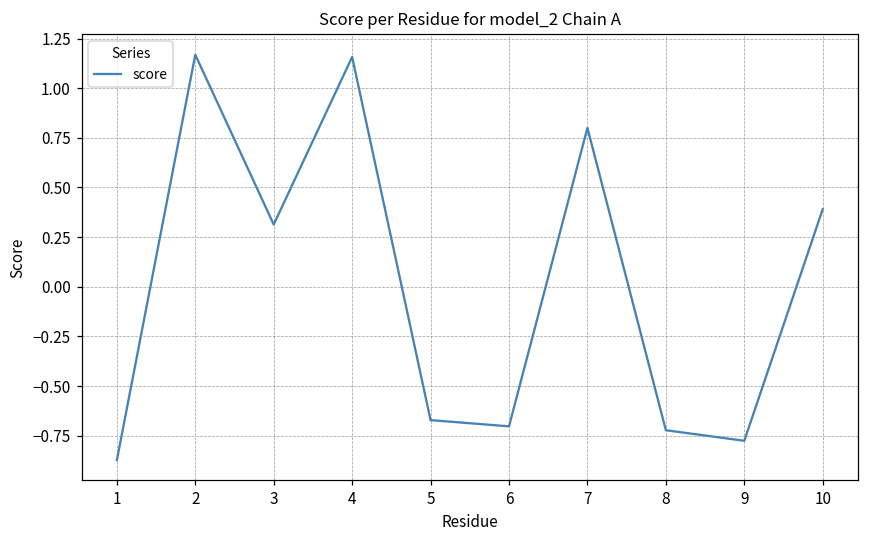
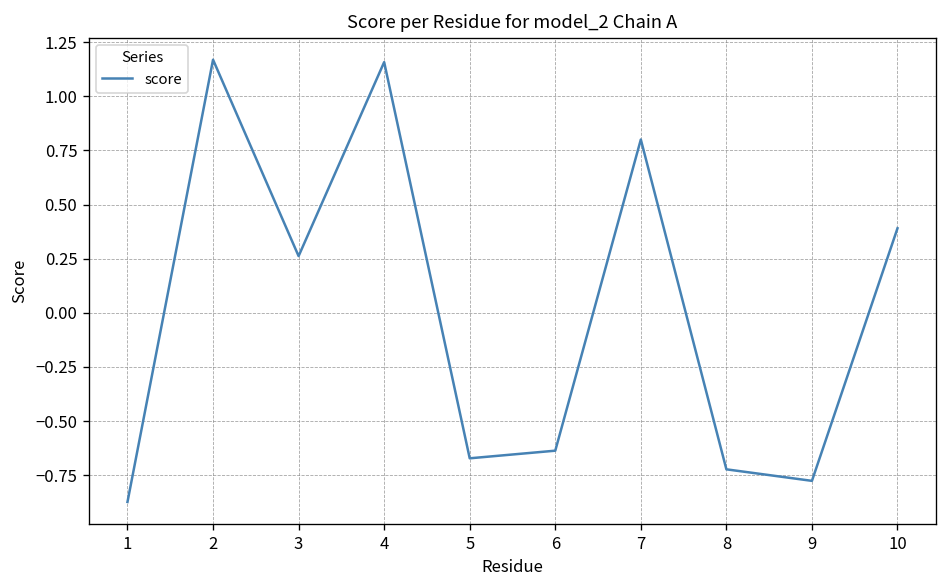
  {
    "1": -0.87,
    "2": 1.17,
-   "3": 0.31,
+   "3": 0.26,
    "4": 1.16,
    "5": -0.67,
-   "6": -0.70,
+   "6": -0.64,
    "7": 0.80,
    "8": -0.72,
    "9": -0.78,
    "10": 0.39
  }
